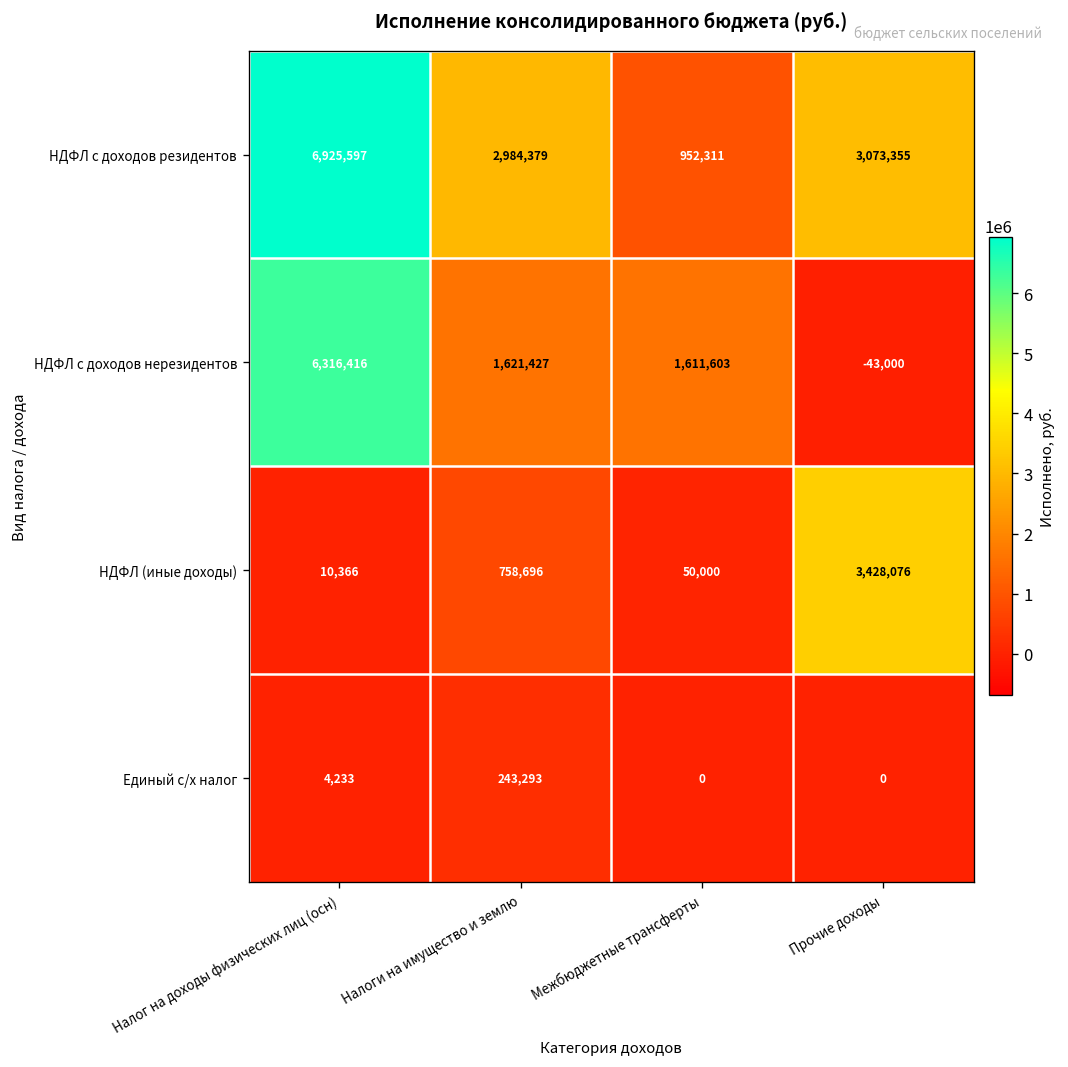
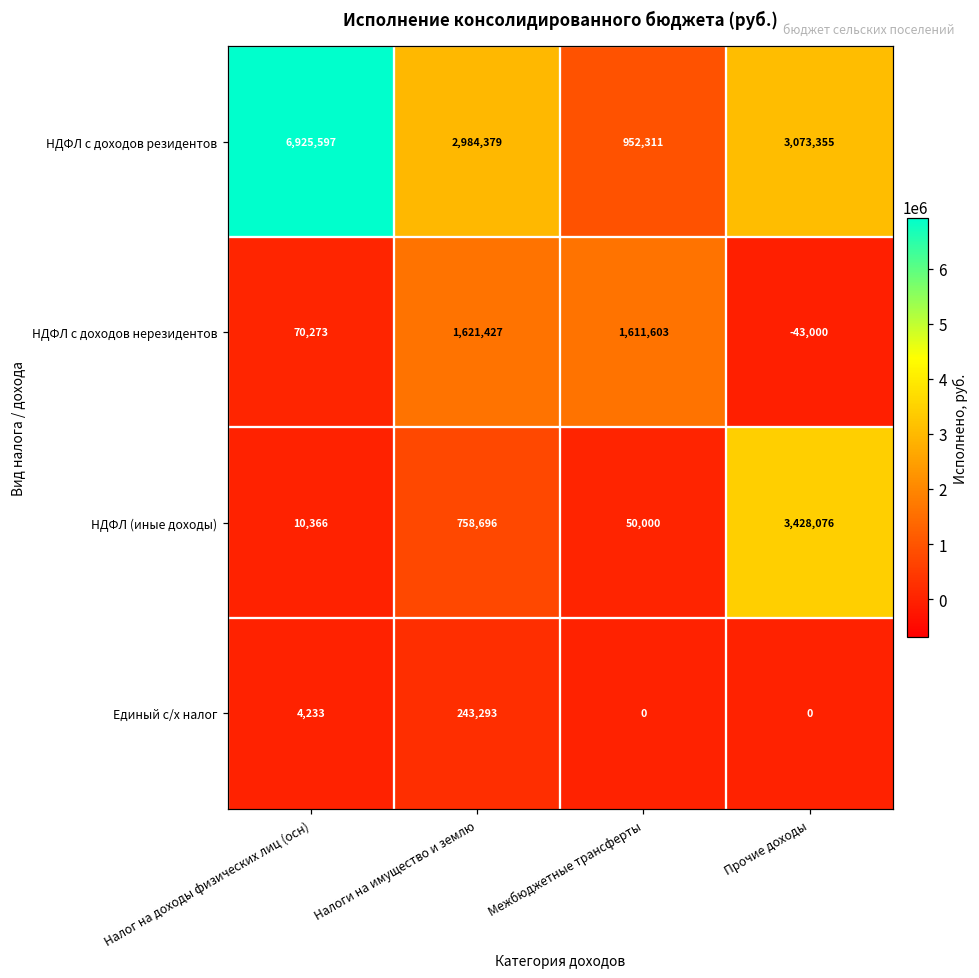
  {
    "НДФЛ с доходов резидентов": {
      "Налог на доходы физических лиц (осн)": "6,925,597",
      "Налоги на имущество и землю": "2,984,379",
      "Межбюджетные трансферты": "952,311",
      "Прочие доходы": "3,073,355"
    },
    "НДФЛ с доходов нерезидентов": {
-     "Налог на доходы физических лиц (осн)": "6,316,416",
+     "Налог на доходы физических лиц (осн)": "70,273",
      "Налоги на имущество и землю": "1,621,427",
      "Межбюджетные трансферты": "1,611,603",
      "Прочие доходы": "-43,000"
    },
    "НДФЛ (иные доходы)": {
      "Налог на доходы физических лиц (осн)": "10,366",
      "Налоги на имущество и землю": "758,696",
      "Межбюджетные трансферты": "50,000",
      "Прочие доходы": "3,428,076"
    },
    "Единый с/х налог": {
      "Налог на доходы физических лиц (осн)": "4,233",
      "Налоги на имущество и землю": "243,293",
      "Межбюджетные трансферты": "0",
      "Прочие доходы": "0"
    }
  }
